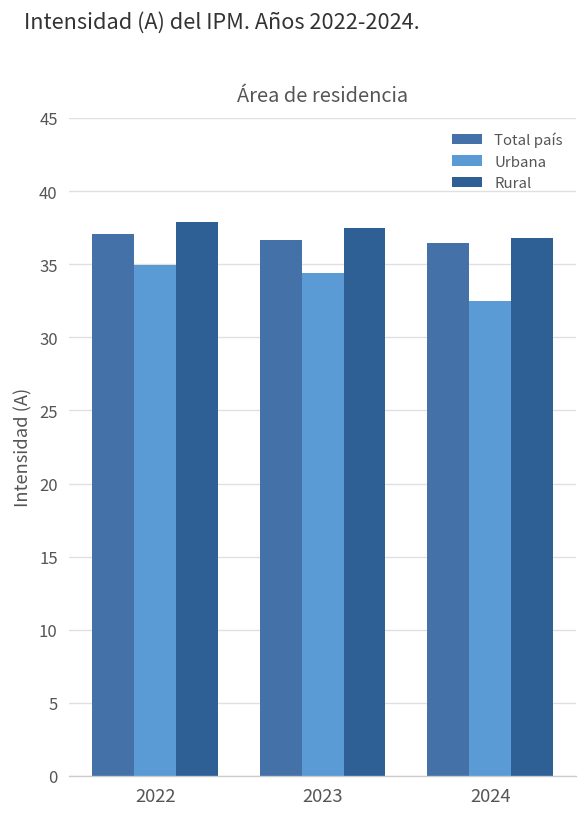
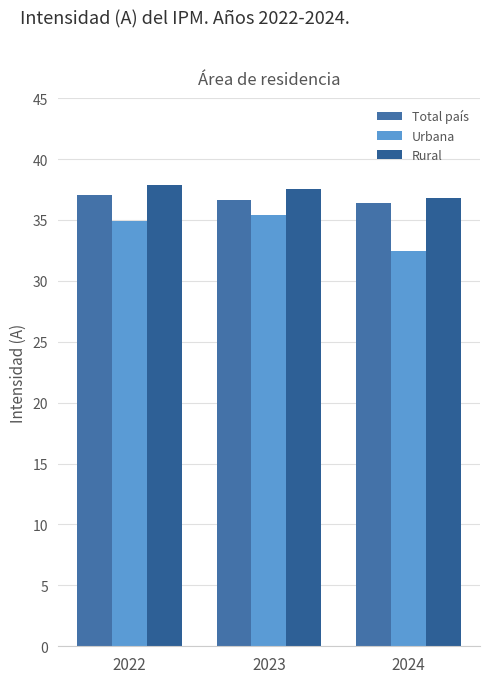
  {
    "Urbana": {
      "2022": 35.0,
-     "2023": 34.4,
+     "2023": 35.4,
      "2024": 32.5
    }
  }
